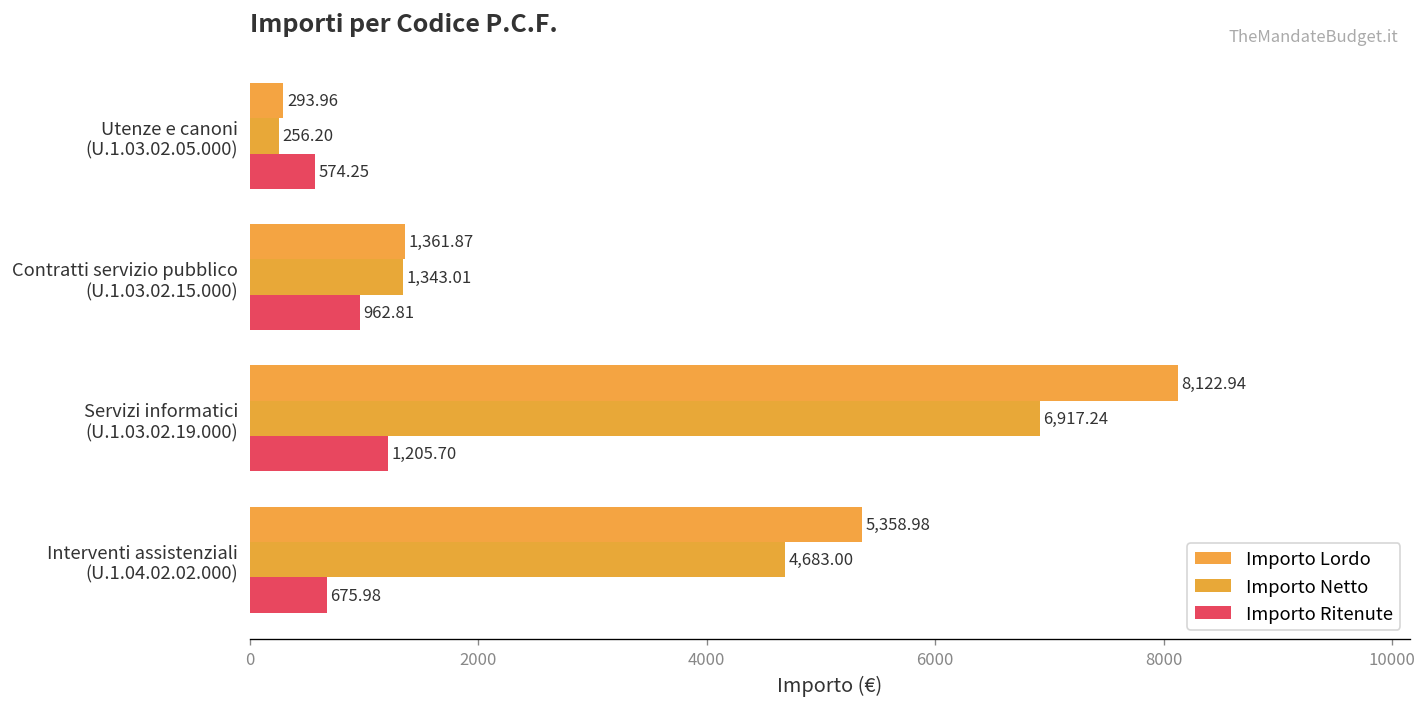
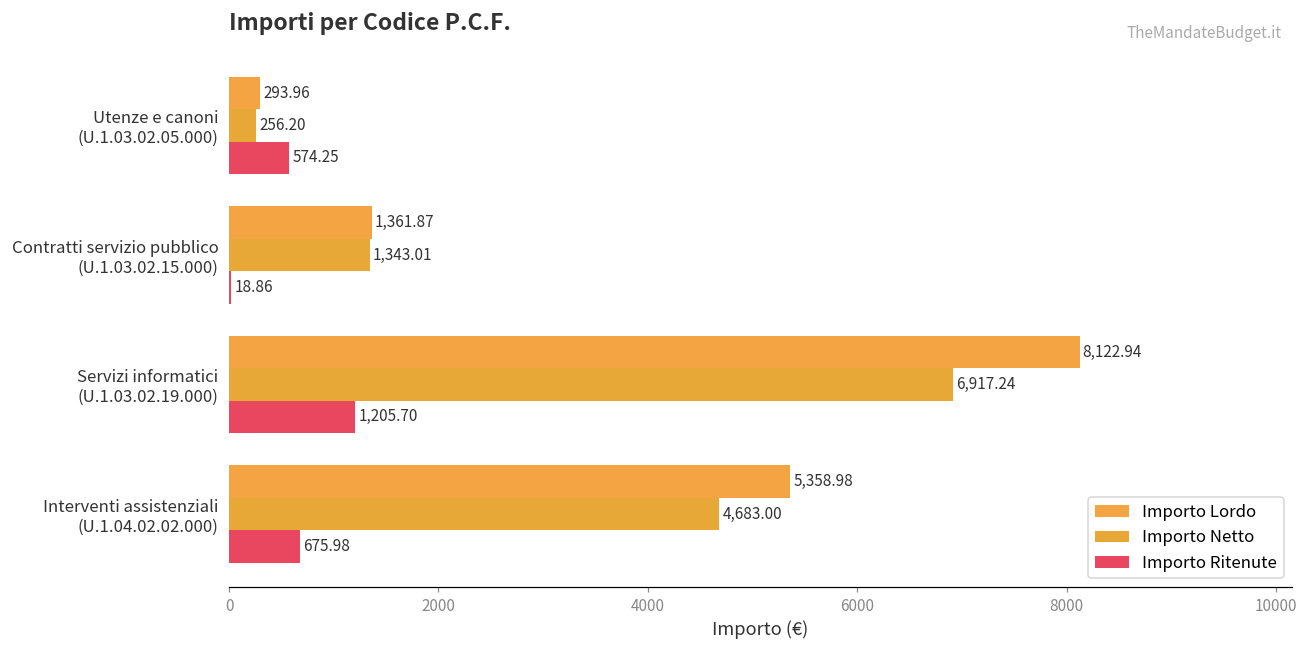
  {
    "Importo Ritenute": {
      "Utenze e canoni (U.1.03.02.05.000)": "574.25",
-     "Contratti servizio pubblico (U.1.03.02.15.000)": "962.81",
+     "Contratti servizio pubblico (U.1.03.02.15.000)": "18.86",
      "Servizi informatici (U.1.03.02.19.000)": "1,205.70",
      "Interventi assistenziali (U.1.04.02.02.000)": "675.98"
    }
  }
